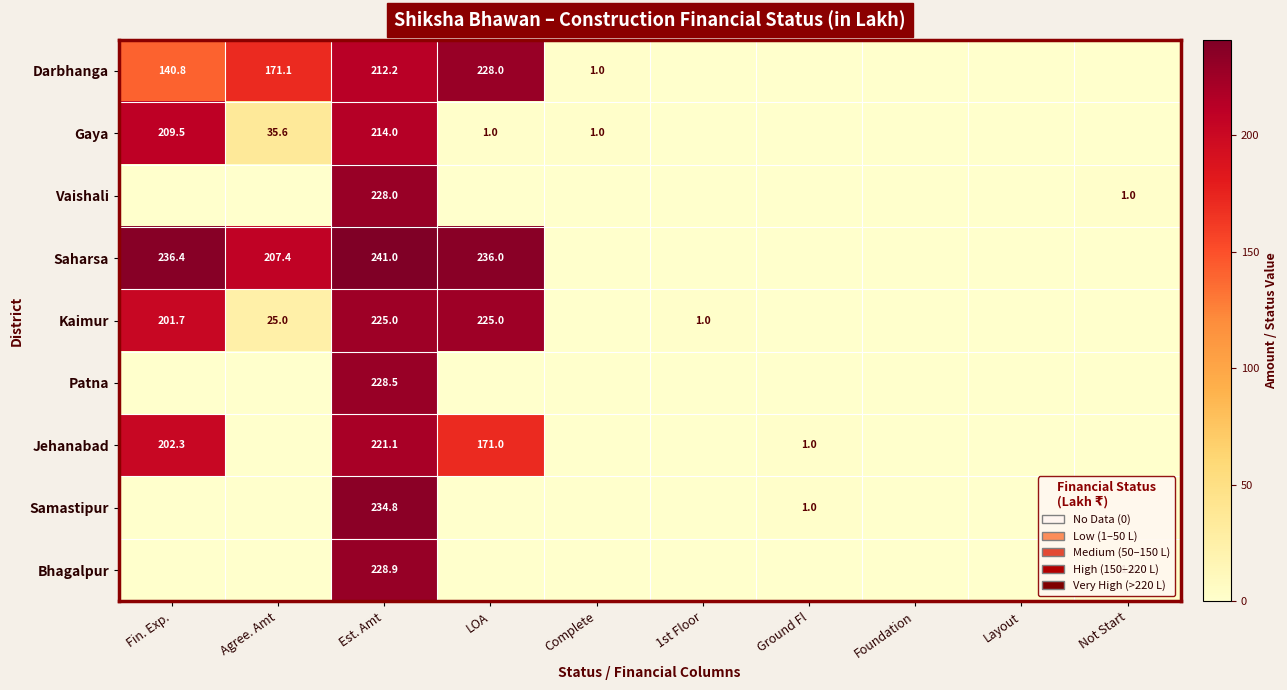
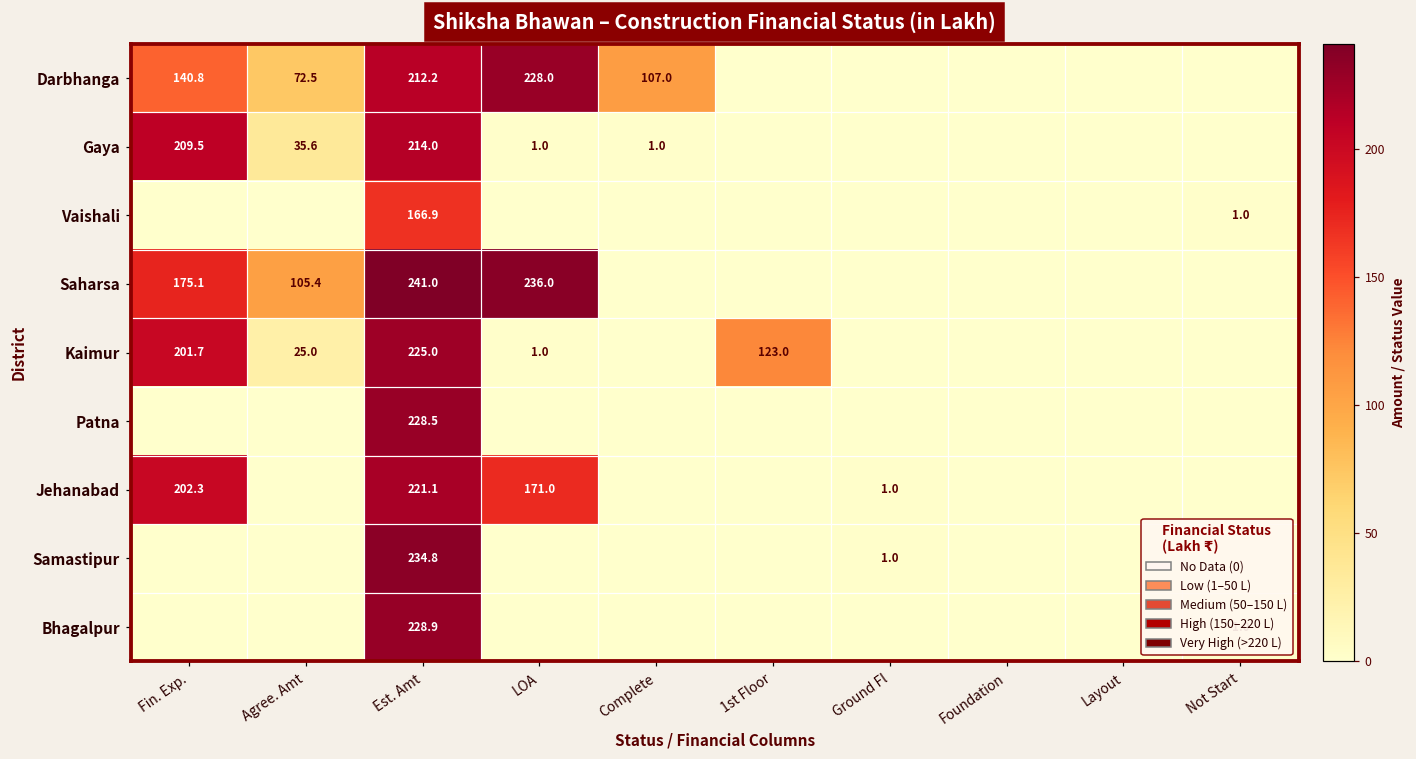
  {
    "Darbhanga": {
      "Fin. Exp.": 140.8,
-     "Agree. Amt": 171.1,
+     "Agree. Amt": 72.5,
      "Est. Amt": 212.2,
      "LOA": 228.0,
-     "Complete": 1.0
+     "Complete": 107.0
    },
    "Gaya": {
      "Fin. Exp.": 209.5,
      "Agree. Amt": 35.6,
      "Est. Amt": 214.0,
      "LOA": 1.0,
      "Complete": 1.0
    },
    "Vaishali": {
-     "Est. Amt": 228.0,
+     "Est. Amt": 166.9,
      "Not Start": 1.0
    },
    "Saharsa": {
-     "Fin. Exp.": 236.4,
-     "Agree. Amt": 207.4,
+     "Fin. Exp.": 175.1,
+     "Agree. Amt": 105.4,
      "Est. Amt": 241.0,
      "LOA": 236.0
    },
    "Kaimur": {
      "Fin. Exp.": 201.7,
      "Agree. Amt": 25.0,
      "Est. Amt": 225.0,
-     "LOA": 225.0,
-     "1st Floor": 1.0
+     "LOA": 1.0,
+     "1st Floor": 123.0
    },
    "Patna": {
      "Est. Amt": 228.5
    },
    "Jehanabad": {
      "Fin. Exp.": 202.3,
      "Est. Amt": 221.1,
      "LOA": 171.0,
      "Ground Fl": 1.0
    },
    "Samastipur": {
      "Est. Amt": 234.8,
      "Ground Fl": 1.0
    },
    "Bhagalpur": {
      "Est. Amt": 228.9
    }
  }
